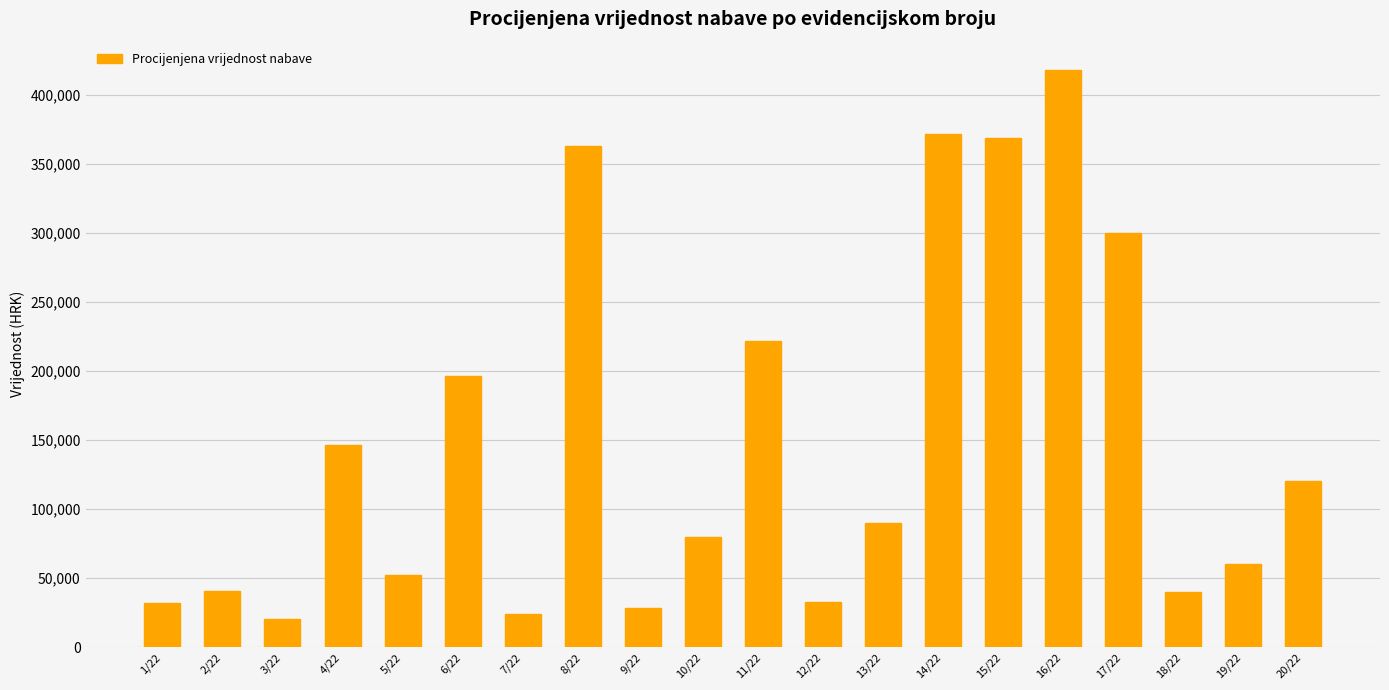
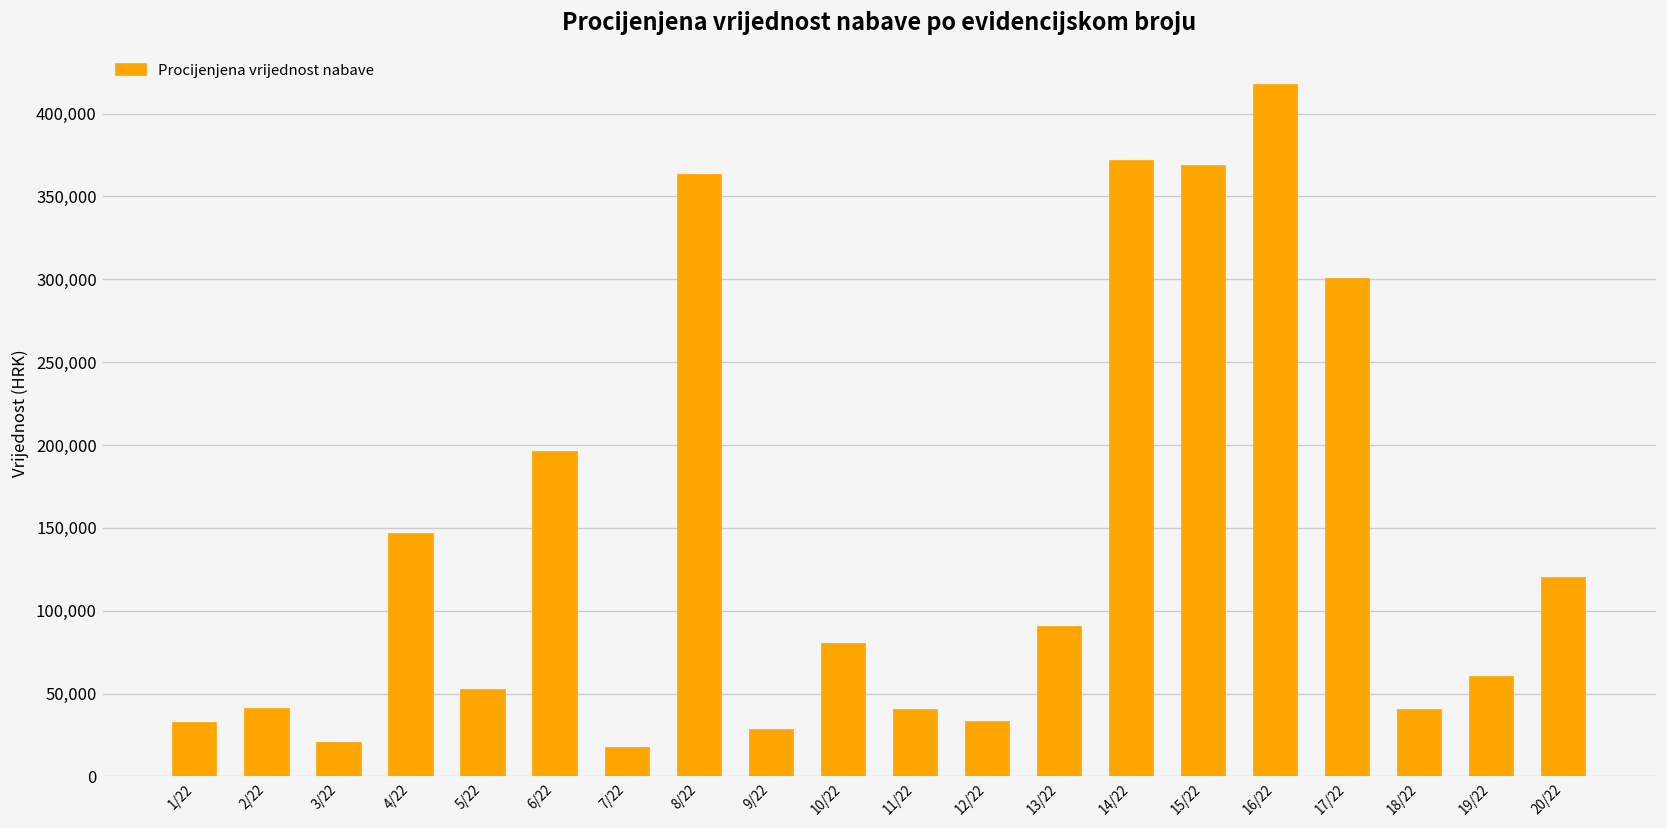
  {
    "1/22": "32,000",
    "2/22": "41,000",
    "3/22": "20,000",
    "4/22": "146,000",
    "5/22": "52,000",
    "6/22": "196,000",
-   "7/22": "24,000",
+   "7/22": "17,000",
    "8/22": "363,000",
    "9/22": "28,000",
    "10/22": "80,000",
-   "11/22": "222,000",
+   "11/22": "40,000",
    "12/22": "33,000",
    "13/22": "90,000",
    "14/22": "372,000",
    "15/22": "368,000",
    "16/22": "418,000",
    "17/22": "300,000",
    "18/22": "40,000",
    "19/22": "60,000",
    "20/22": "120,000"
  }
